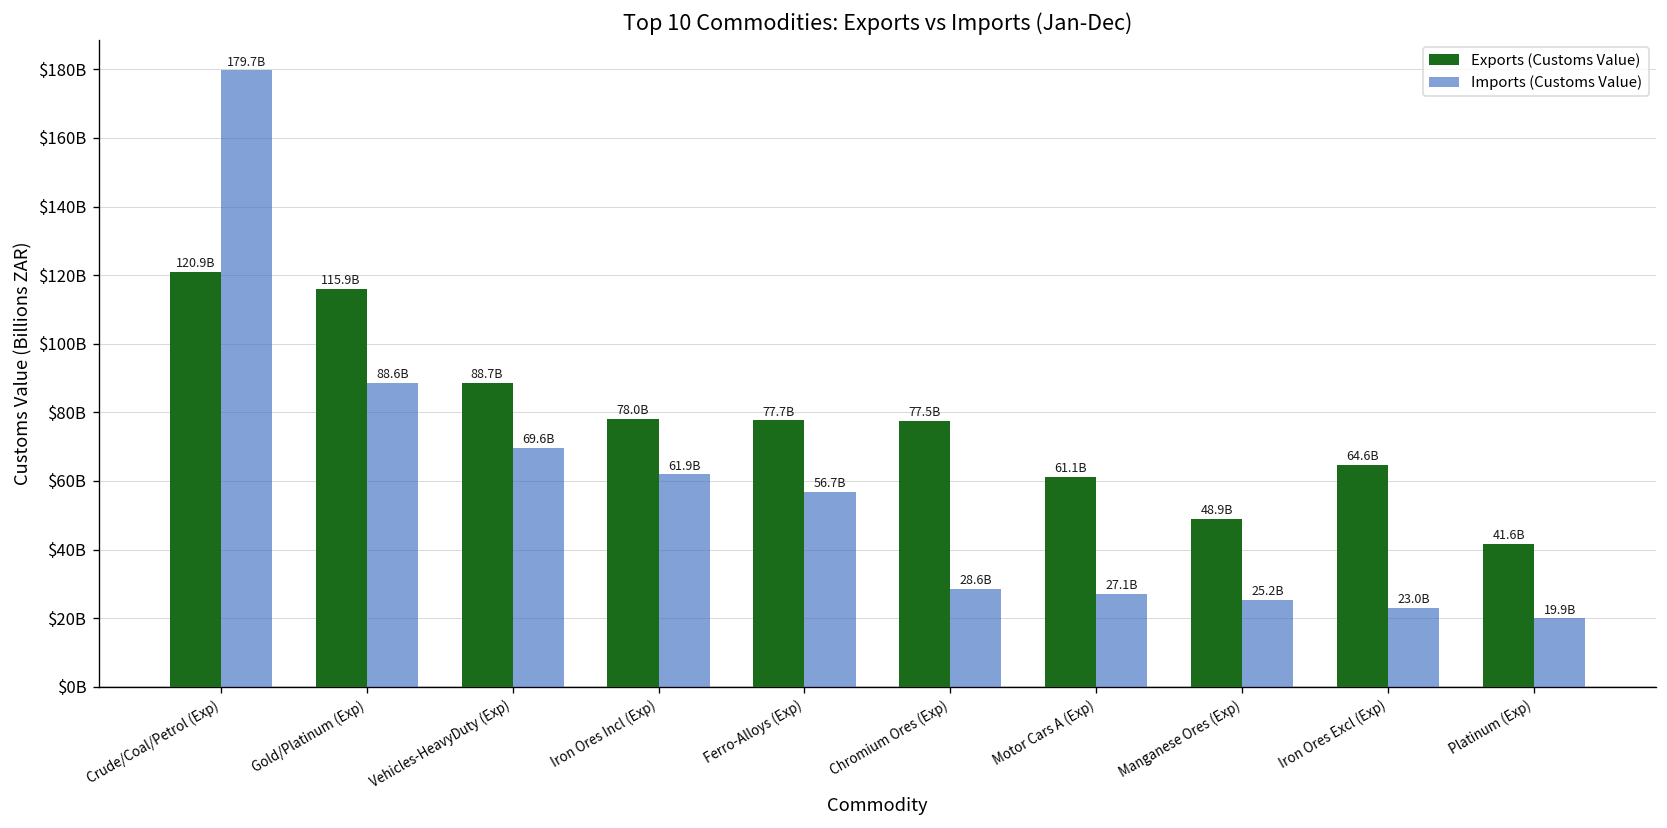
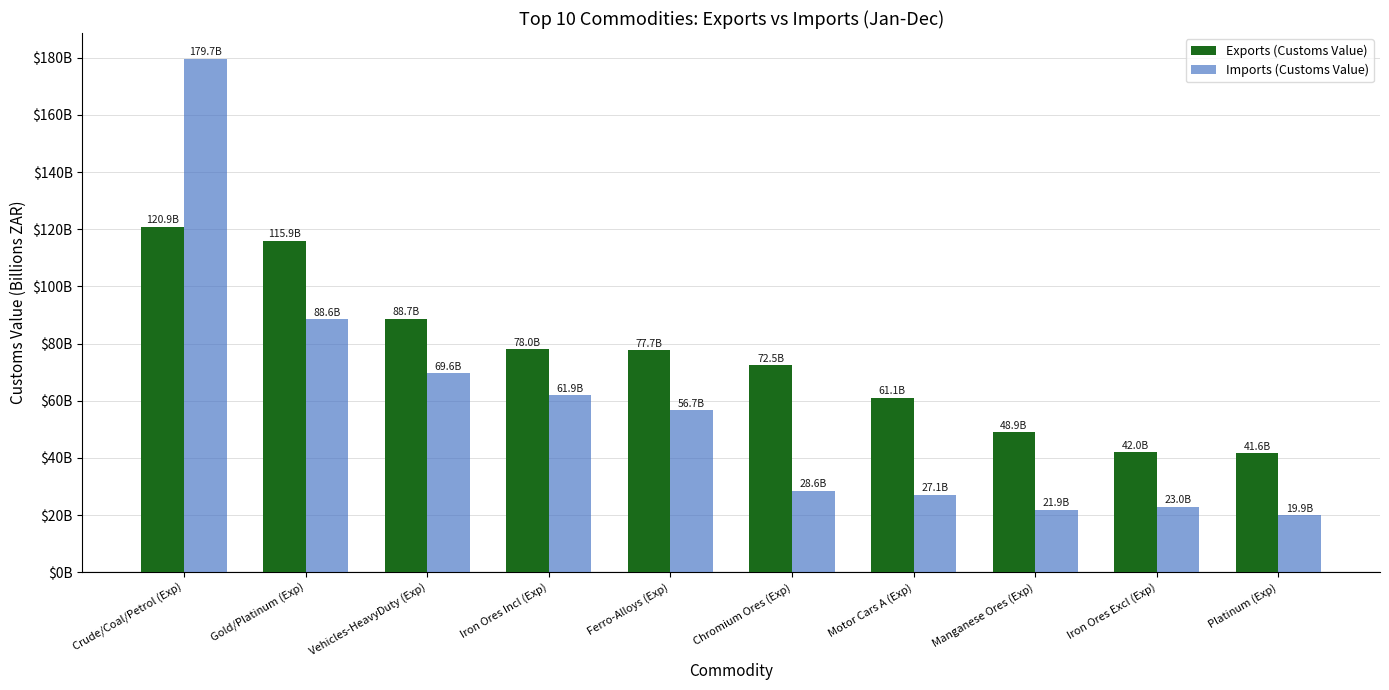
  {
    "Exports (Customs Value)": {
      "Crude/Coal/Petrol (Exp)": "120.9B",
      "Gold/Platinum (Exp)": "115.9B",
      "Vehicles-HeavyDuty (Exp)": "88.7B",
      "Iron Ores Incl (Exp)": "78.0B",
      "Ferro-Alloys (Exp)": "77.7B",
-     "Chromium Ores (Exp)": "77.5B",
+     "Chromium Ores (Exp)": "72.5B",
      "Motor Cars A (Exp)": "61.1B",
      "Manganese Ores (Exp)": "48.9B",
-     "Iron Ores Excl (Exp)": "64.6B",
+     "Iron Ores Excl (Exp)": "42.0B",
      "Platinum (Exp)": "41.6B"
    },
    "Imports (Customs Value)": {
      "Crude/Coal/Petrol (Exp)": "179.7B",
      "Gold/Platinum (Exp)": "88.6B",
      "Vehicles-HeavyDuty (Exp)": "69.6B",
      "Iron Ores Incl (Exp)": "61.9B",
      "Ferro-Alloys (Exp)": "56.7B",
      "Chromium Ores (Exp)": "28.6B",
      "Motor Cars A (Exp)": "27.1B",
-     "Manganese Ores (Exp)": "25.2B",
+     "Manganese Ores (Exp)": "21.9B",
      "Iron Ores Excl (Exp)": "23.0B",
      "Platinum (Exp)": "19.9B"
    }
  }
